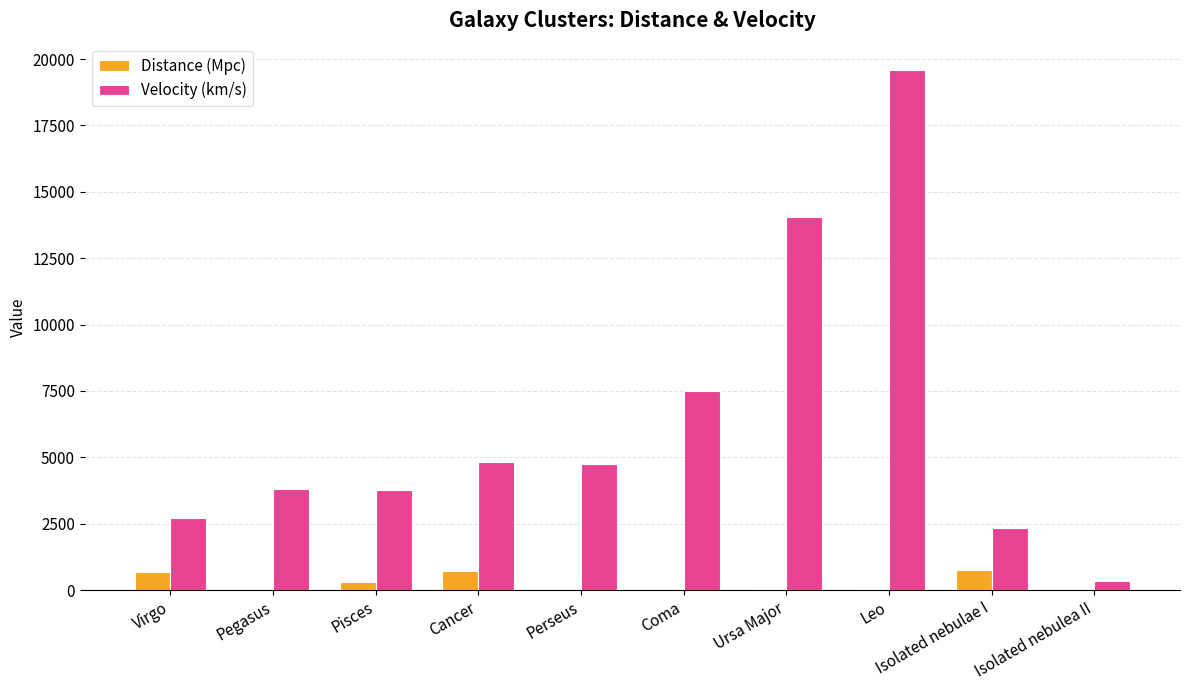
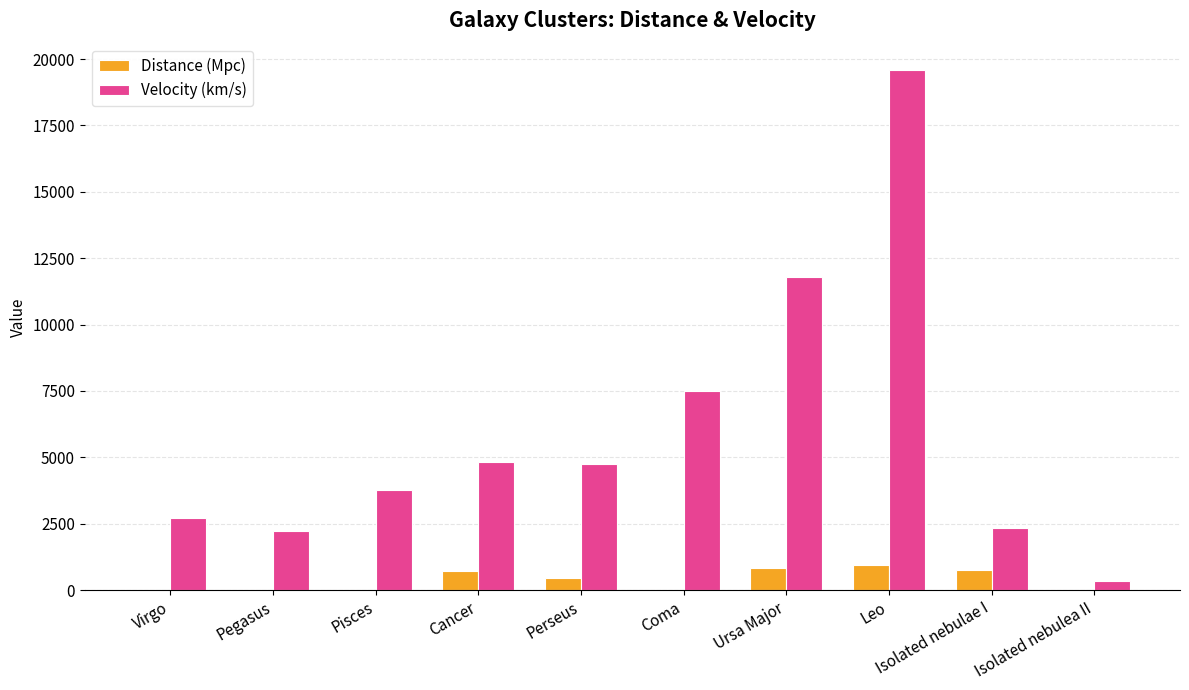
  {
    "Distance (Mpc)": {
-     "Virgo": 700,
-     "Pisces": 300,
+     "Virgo": 0,
+     "Pisces": 0,
      "Cancer": 700,
-     "Perseus": 0,
-     "Ursa Major": 0,
-     "Leo": 0,
+     "Perseus": 400,
+     "Ursa Major": 800,
+     "Leo": 900,
      "Isolated nebulae I": 700
    },
    "Velocity (km/s)": {
      "Virgo": 2700,
-     "Pegasus": 3800,
+     "Pegasus": 2200,
      "Pisces": 3800,
      "Cancer": 4800,
      "Perseus": 4700,
      "Coma": 7500,
-     "Ursa Major": 14100,
+     "Ursa Major": 11800,
      "Leo": 19600,
      "Isolated nebulae I": 2400,
      "Isolated nebulea II": 300
    }
  }
